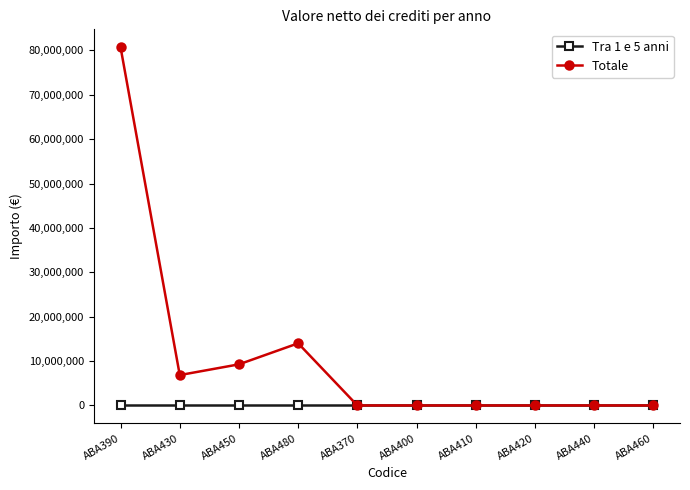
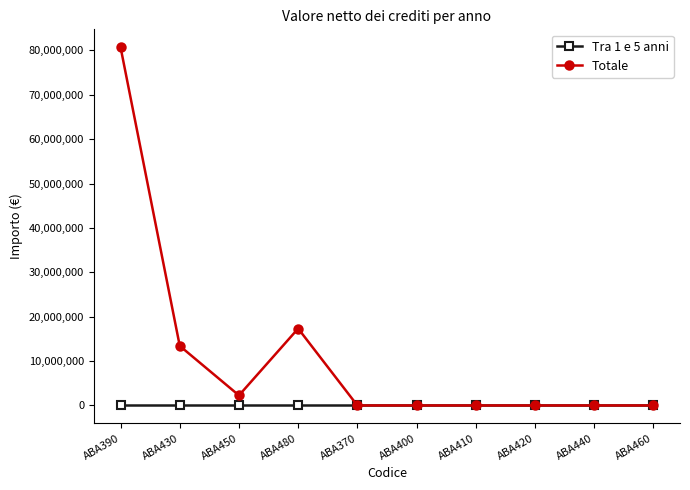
  {
    "Tra 1 e 5 anni": {
      "ABA390": "0",
      "ABA430": "0",
      "ABA450": "0",
      "ABA480": "0"
    },
    "Totale": {
      "ABA390": "81,000,000",
-     "ABA430": "7,000,000",
-     "ABA450": "9,000,000",
-     "ABA480": "14,000,000"
+     "ABA430": "13,000,000",
+     "ABA450": "2,000,000",
+     "ABA480": "17,000,000"
    }
  }
